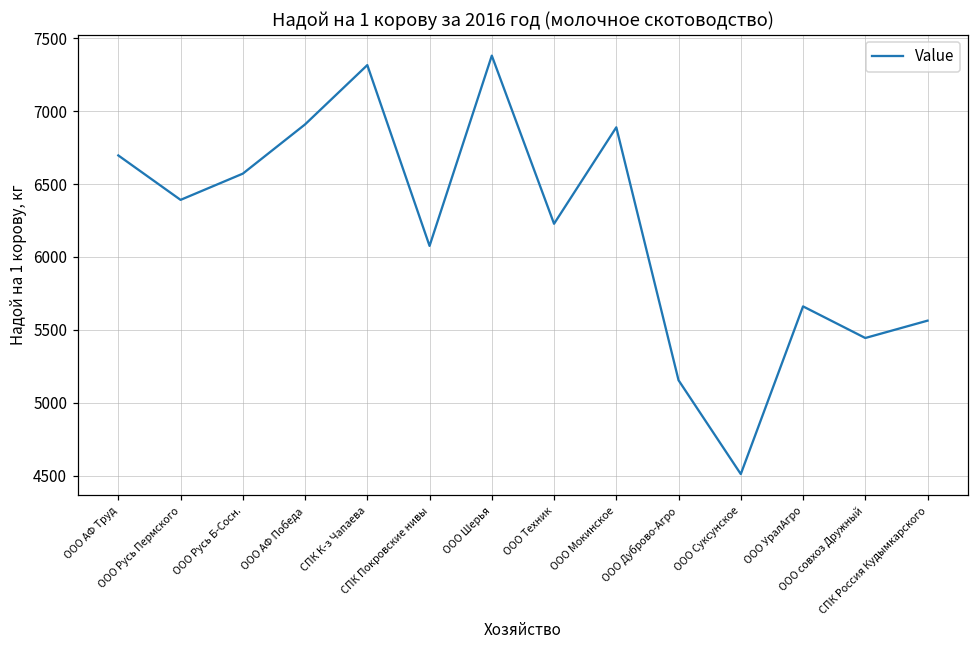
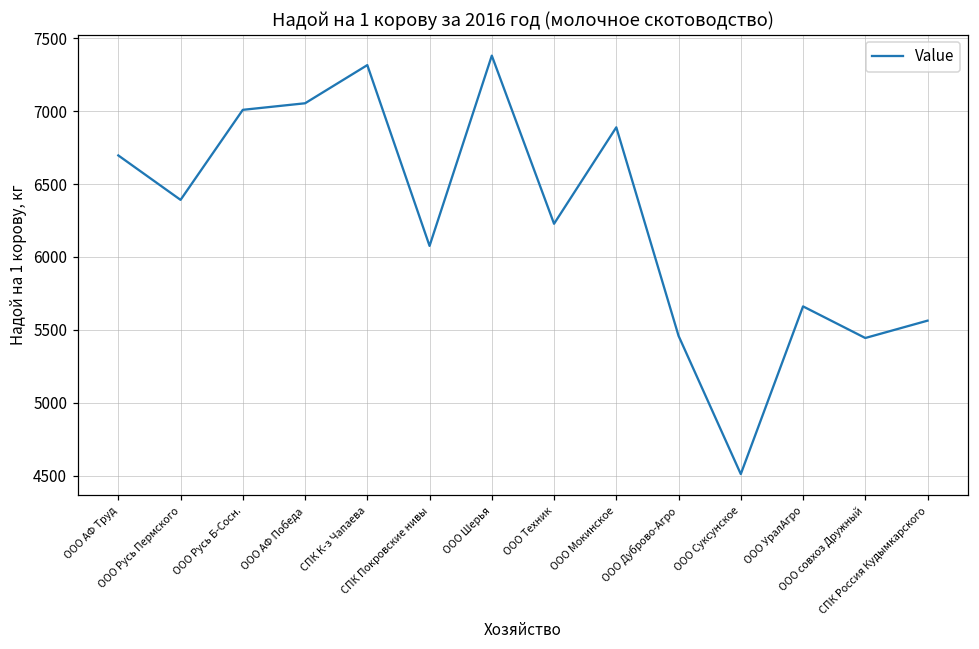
  {
    "ООО АФ Труд": 6700,
    "ООО Русь Пермского": 6390,
-   "ООО Русь Б-Сосн.": 6570,
-   "ООО АФ Победа": 6910,
+   "ООО Русь Б-Сосн.": 7010,
+   "ООО АФ Победа": 7060,
    "СПК К-з Чапаева": 7320,
    "СПК Покровские нивы": 6080,
    "ООО Шерья": 7380,
    "ООО Техник": 6230,
    "ООО Мокинское": 6890,
-   "ООО Дуброво-Агро": 5150,
+   "ООО Дуброво-Агро": 5460,
    "ООО Суксунское": 4510,
    "ООО УралАгро": 5660,
    "ООО совхоз Дружный": 5440,
    "СПК Россия Кудымкарского": 5560
  }
